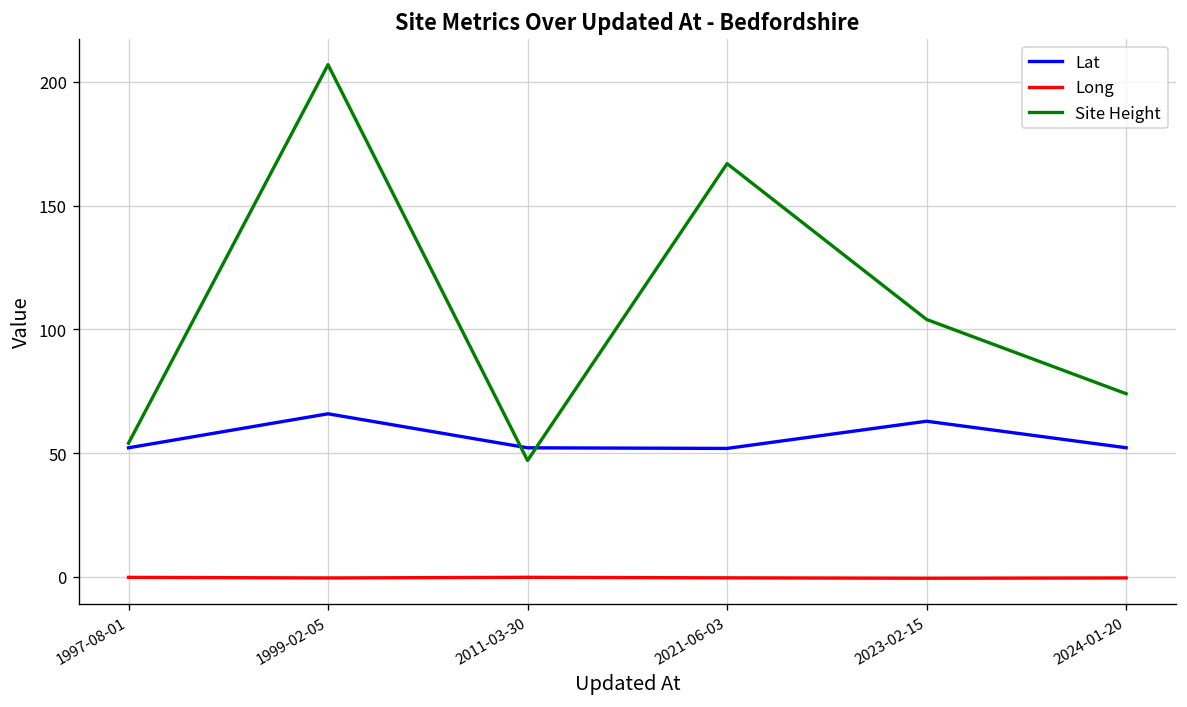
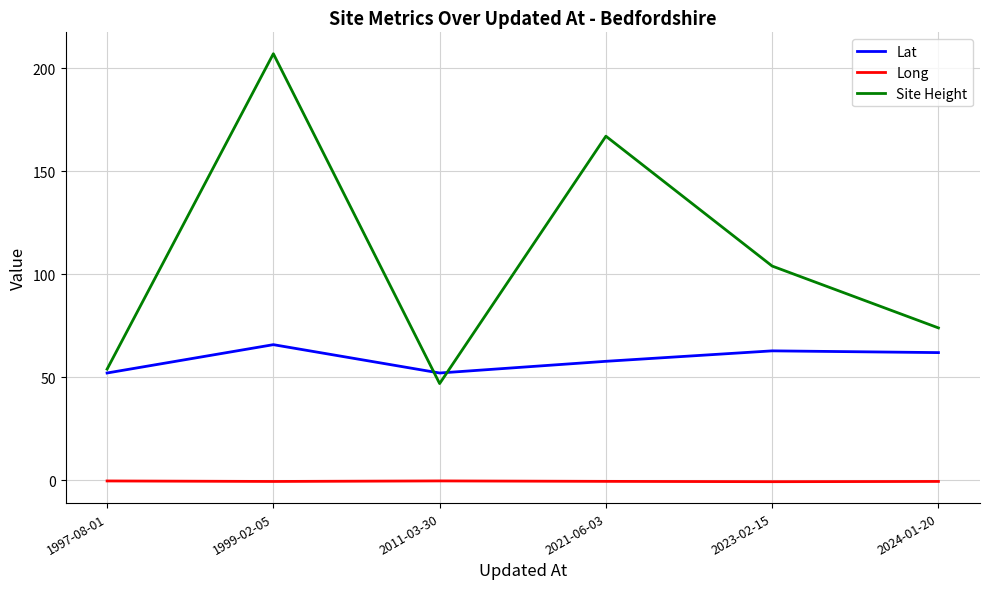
  {
    "Lat": {
      "1997-08-01": 52,
      "1999-02-05": 66,
      "2011-03-30": 52,
-     "2021-06-03": 52,
+     "2021-06-03": 58,
      "2023-02-15": 63,
-     "2024-01-20": 52
+     "2024-01-20": 62
    },
    "Long": {
      "1997-08-01": 0,
      "1999-02-05": 0,
      "2011-03-30": 0,
      "2021-06-03": 0,
      "2023-02-15": -1,
      "2024-01-20": 0
    },
    "Site Height": {
      "1997-08-01": 54,
      "1999-02-05": 207,
      "2011-03-30": 47,
      "2021-06-03": 167,
      "2023-02-15": 104,
      "2024-01-20": 74
    }
  }
